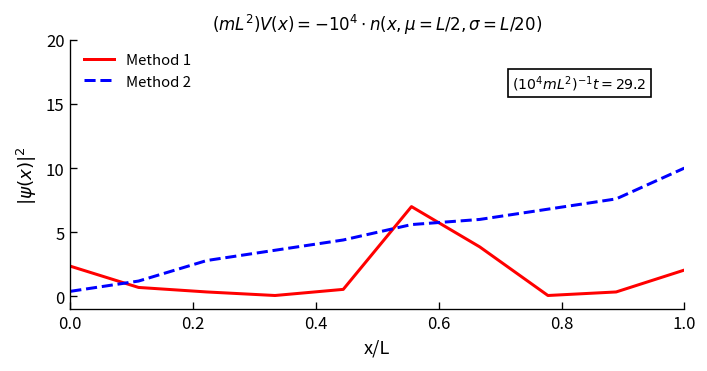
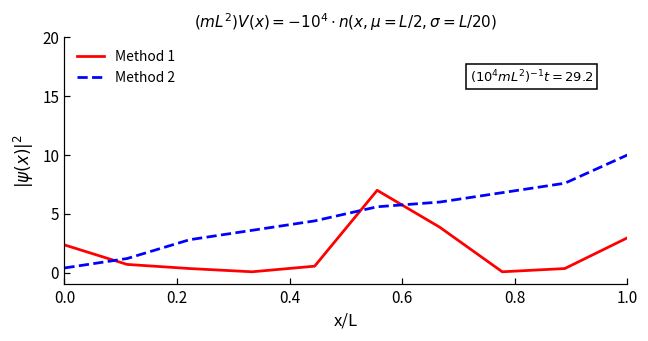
  {
    "Method 1": {
      "0.0": 2.4,
-     "1.0": 2.1
+     "1.0": 3.0
    },
    "Method 2": {
      "0.0": 0.4,
      "1.0": 10.0
    }
  }
